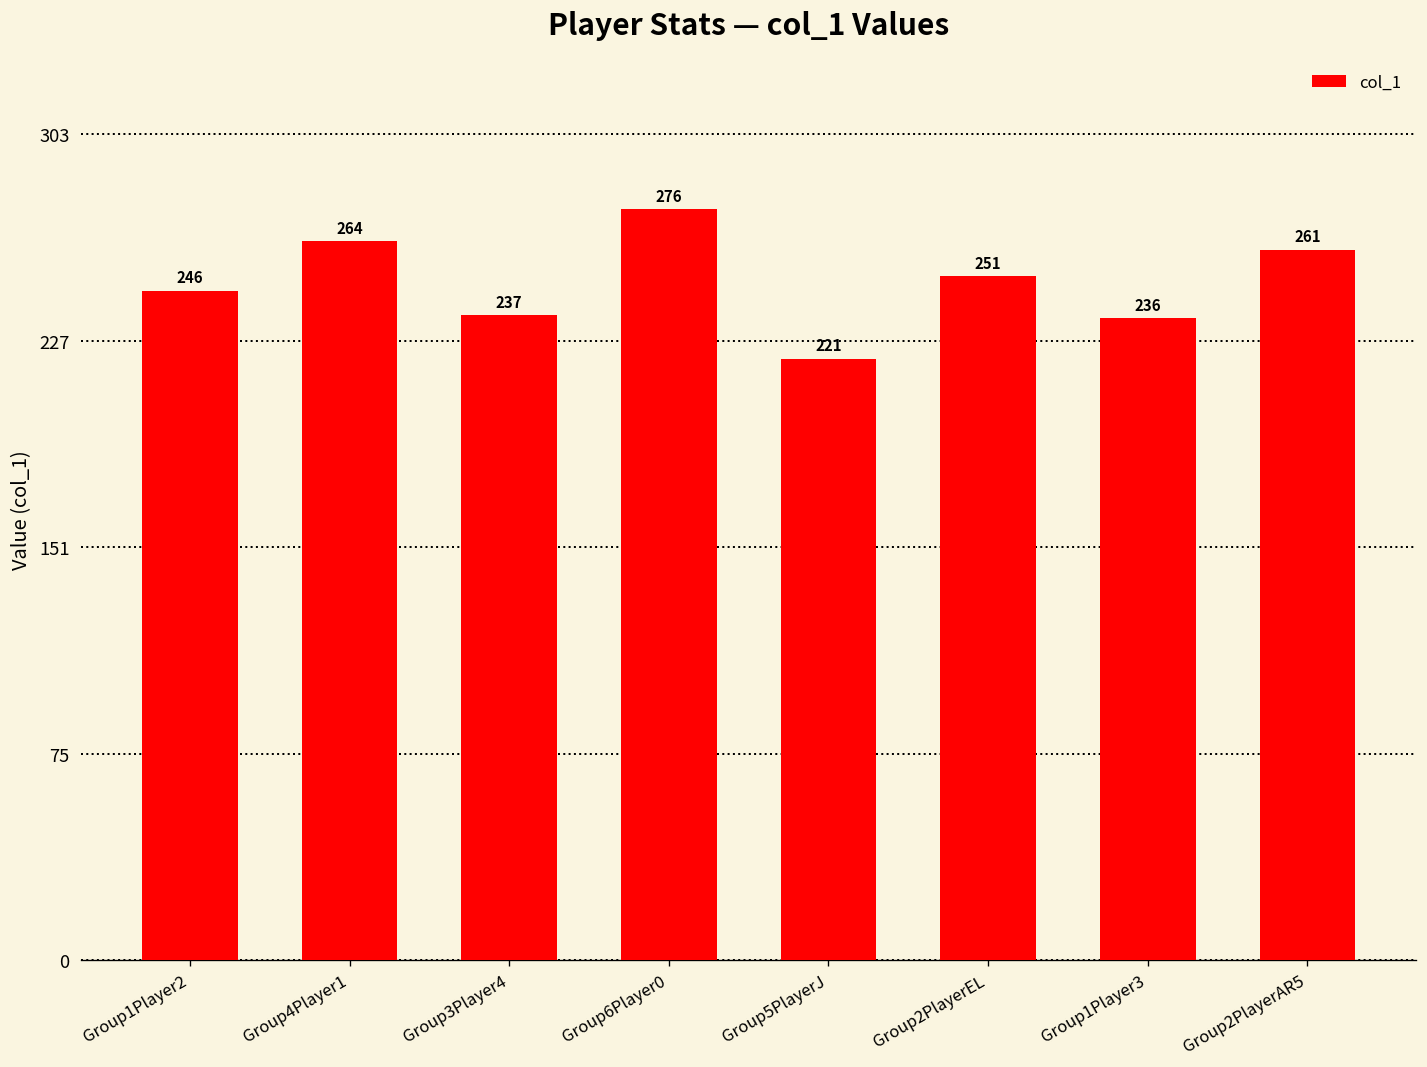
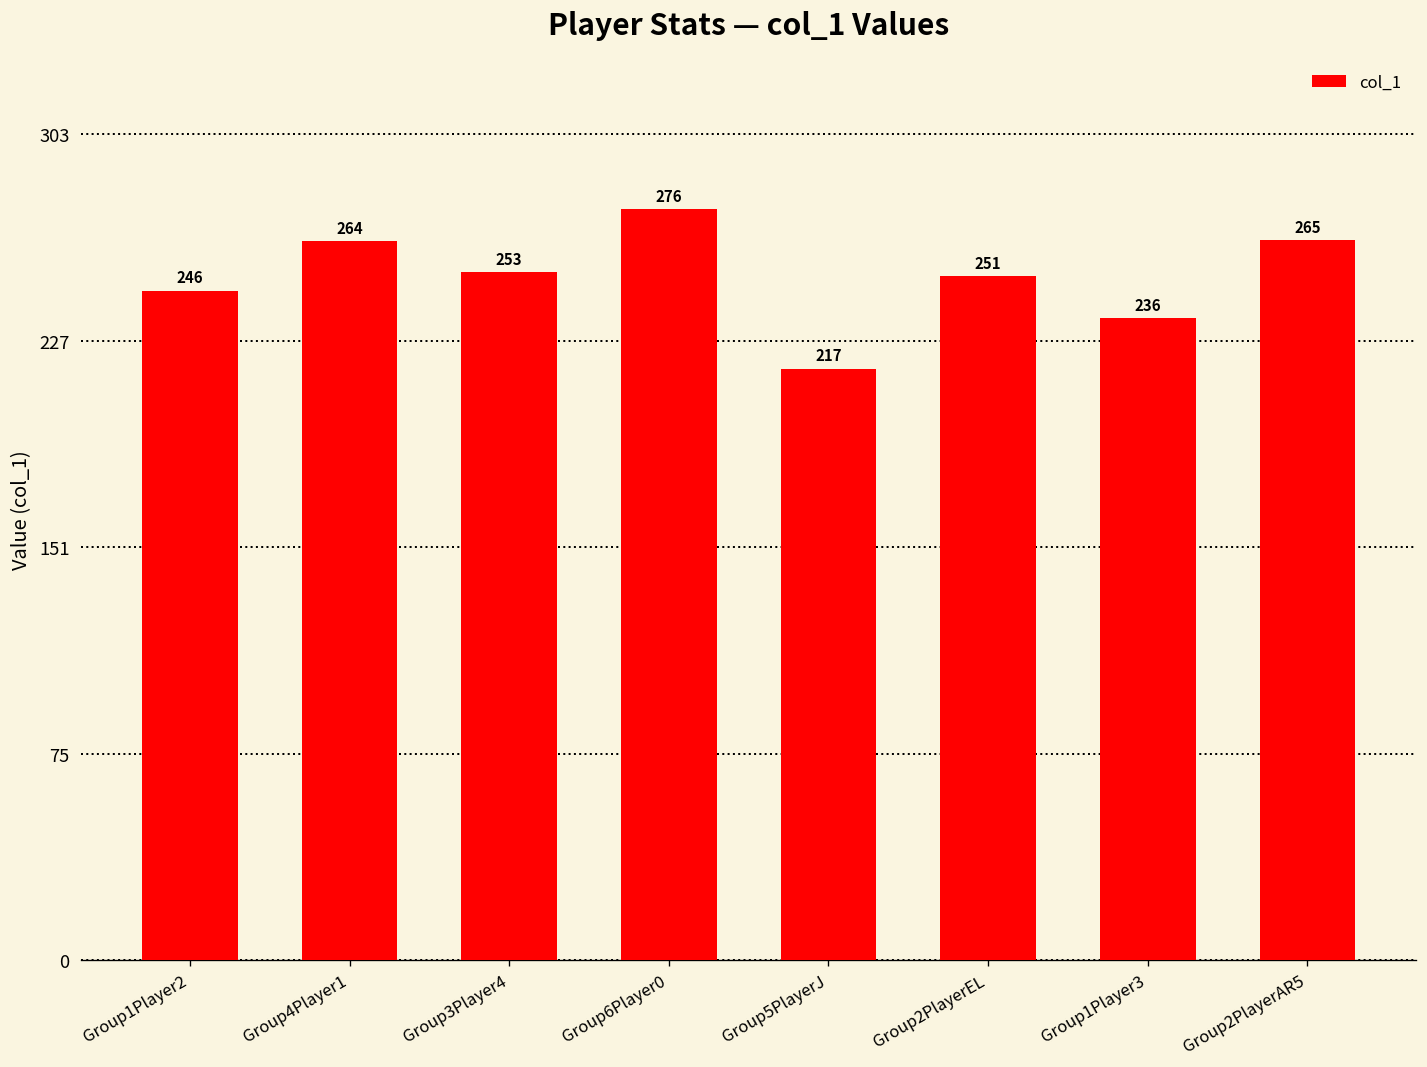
  {
    "Group1Player2": 246,
    "Group4Player1": 264,
-   "Group3Player4": 237,
+   "Group3Player4": 253,
    "Group6Player0": 276,
-   "Group5PlayerJ": 221,
+   "Group5PlayerJ": 217,
    "Group2PlayerEL": 251,
    "Group1Player3": 236,
-   "Group2PlayerAR5": 261
+   "Group2PlayerAR5": 265
  }
